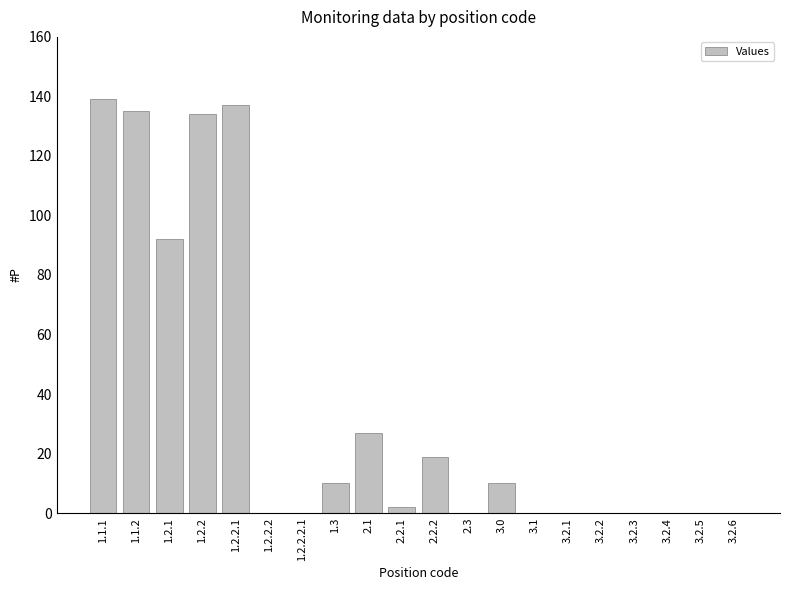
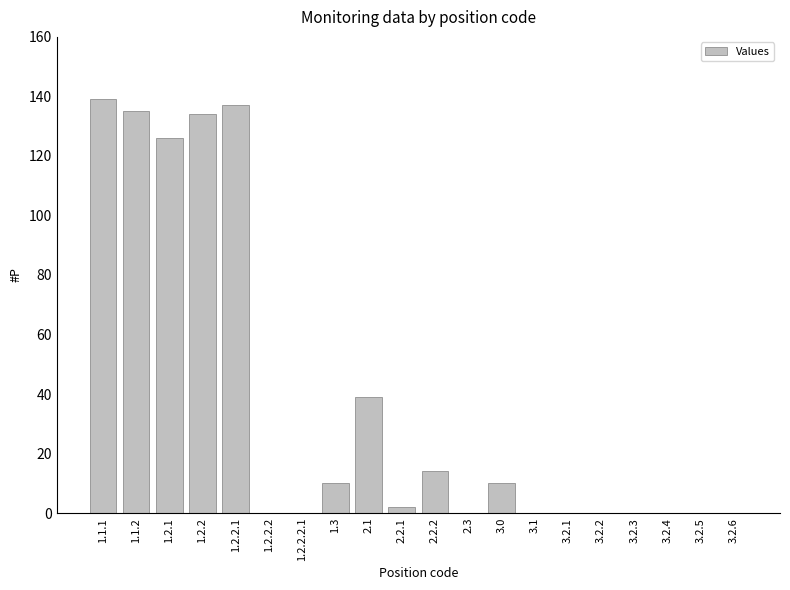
  {
    "1.1.1": 139,
    "1.1.2": 135,
-   "1.2.1": 92,
+   "1.2.1": 126,
    "1.2.2": 134,
    "1.2.2.1": 137,
    "1.2.2.2": 0,
    "1.2.2.2.1": 0,
    "1.3": 10,
-   "2.1": 27,
+   "2.1": 39,
    "2.2.1": 2,
-   "2.2.2": 19,
+   "2.2.2": 14,
    "2.3": 0,
    "3.0": 10,
    "3.1": 0,
    "3.2.1": 0,
    "3.2.2": 0,
    "3.2.3": 0,
    "3.2.4": 0,
    "3.2.5": 0,
    "3.2.6": 0
  }
